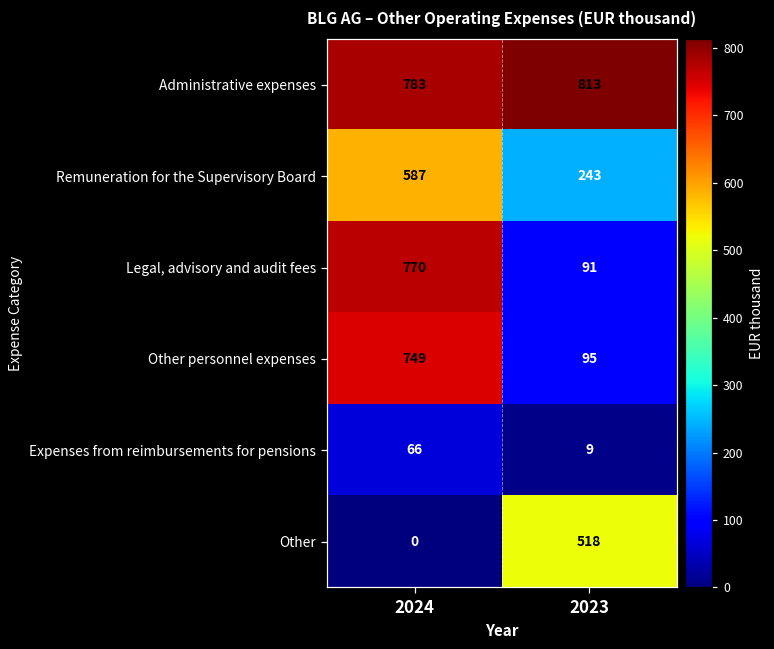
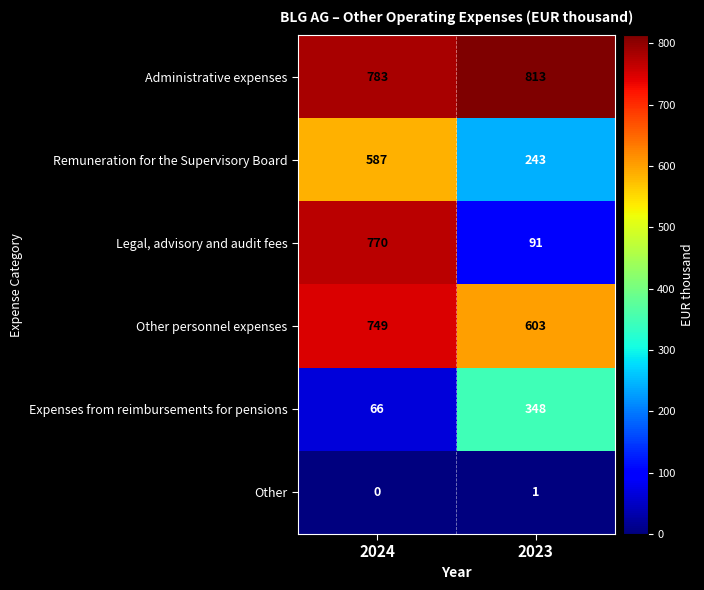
  {
    "Administrative expenses": {
      "2024": 783,
      "2023": 813
    },
    "Remuneration for the Supervisory Board": {
      "2024": 587,
      "2023": 243
    },
    "Legal, advisory and audit fees": {
      "2024": 770,
      "2023": 91
    },
    "Other personnel expenses": {
      "2024": 749,
-     "2023": 95
+     "2023": 603
    },
    "Expenses from reimbursements for pensions": {
      "2024": 66,
-     "2023": 9
+     "2023": 348
    },
    "Other": {
      "2024": 0,
-     "2023": 518
+     "2023": 1
    }
  }
